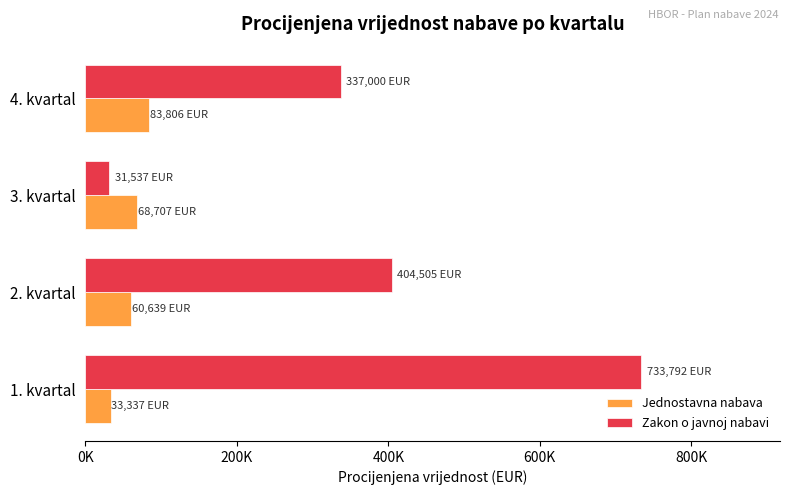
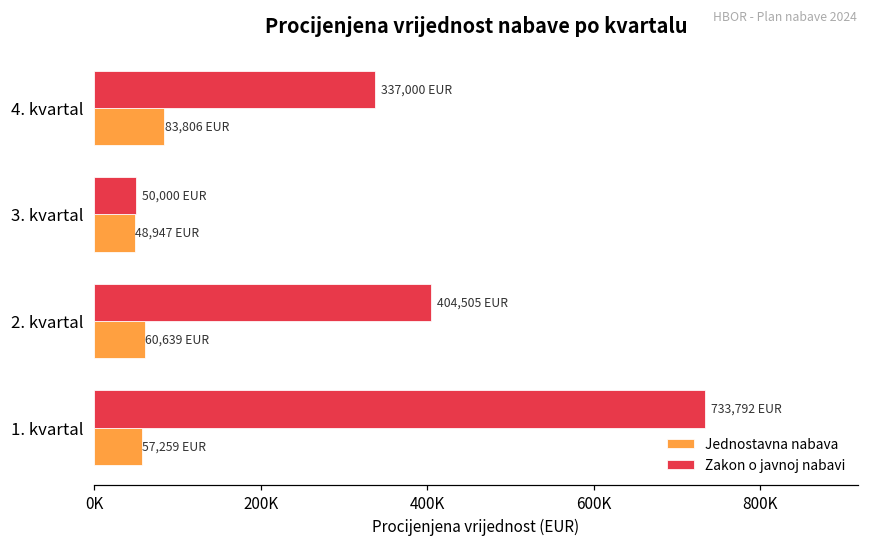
  {
    "Jednostavna nabava": {
      "4. kvartal": "83,806",
-     "3. kvartal": "68,707",
+     "3. kvartal": "48,947",
      "2. kvartal": "60,639",
-     "1. kvartal": "33,337"
+     "1. kvartal": "57,259"
    },
    "Zakon o javnoj nabavi": {
      "4. kvartal": "337,000",
-     "3. kvartal": "31,537",
+     "3. kvartal": "50,000",
      "2. kvartal": "404,505",
      "1. kvartal": "733,792"
    }
  }
